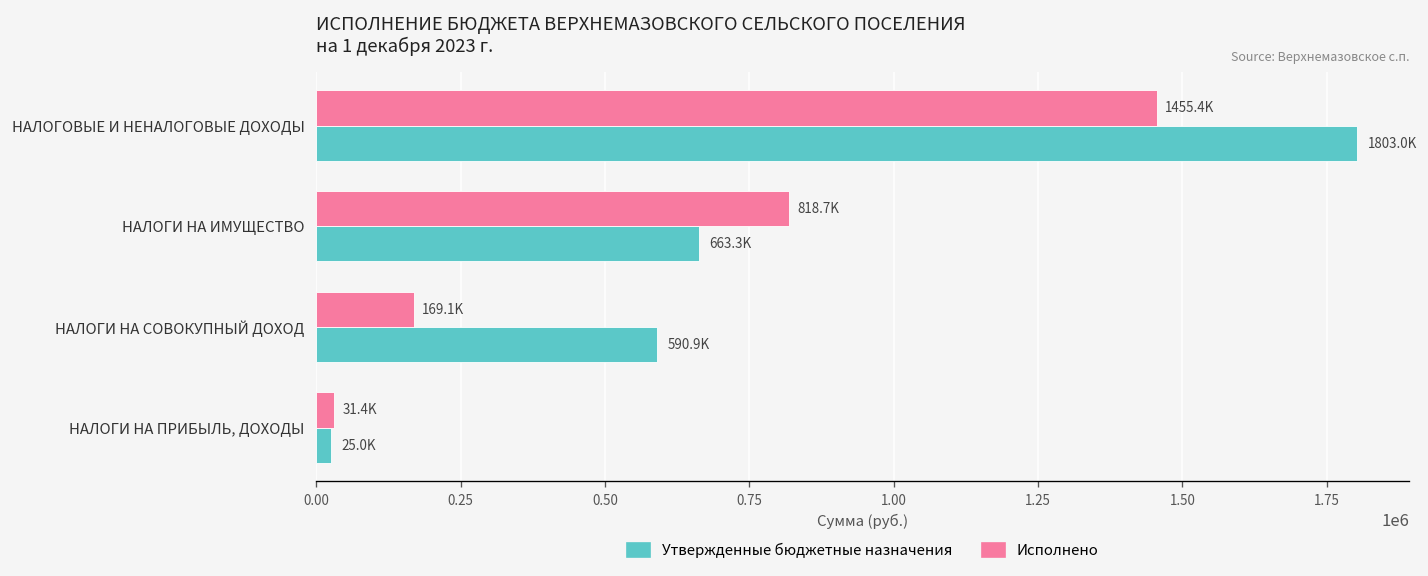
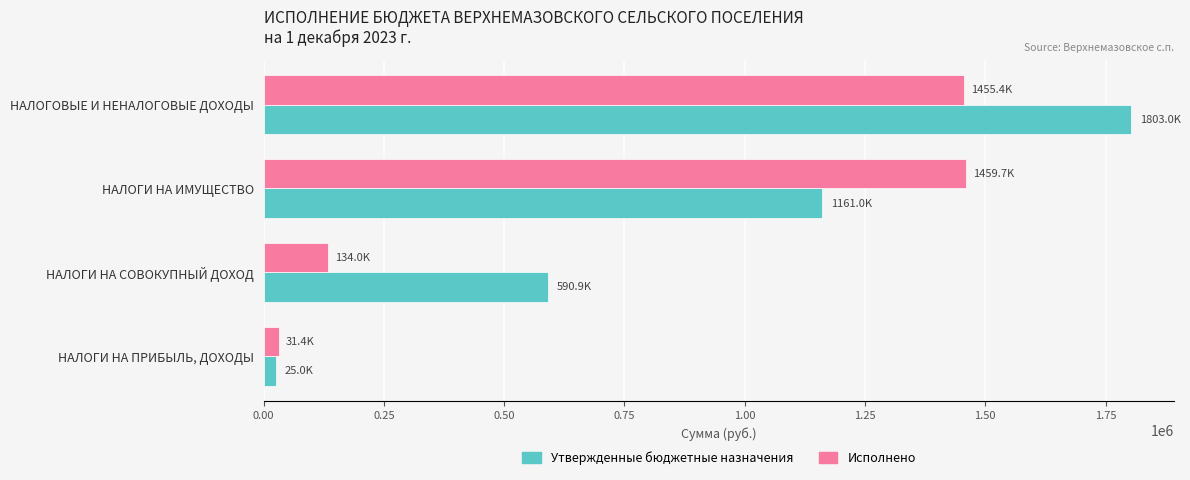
  {
    "Утвержденные бюджетные назначения": {
      "НАЛОГОВЫЕ И НЕНАЛОГОВЫЕ ДОХОДЫ": "1803.0K",
-     "НАЛОГИ НА ИМУЩЕСТВО": "663.3K",
+     "НАЛОГИ НА ИМУЩЕСТВО": "1161.0K",
      "НАЛОГИ НА СОВОКУПНЫЙ ДОХОД": "590.9K",
      "НАЛОГИ НА ПРИБЫЛЬ, ДОХОДЫ": "25.0K"
    },
    "Исполнено": {
      "НАЛОГОВЫЕ И НЕНАЛОГОВЫЕ ДОХОДЫ": "1455.4K",
-     "НАЛОГИ НА ИМУЩЕСТВО": "818.7K",
-     "НАЛОГИ НА СОВОКУПНЫЙ ДОХОД": "169.1K",
+     "НАЛОГИ НА ИМУЩЕСТВО": "1459.7K",
+     "НАЛОГИ НА СОВОКУПНЫЙ ДОХОД": "134.0K",
      "НАЛОГИ НА ПРИБЫЛЬ, ДОХОДЫ": "31.4K"
    }
  }
